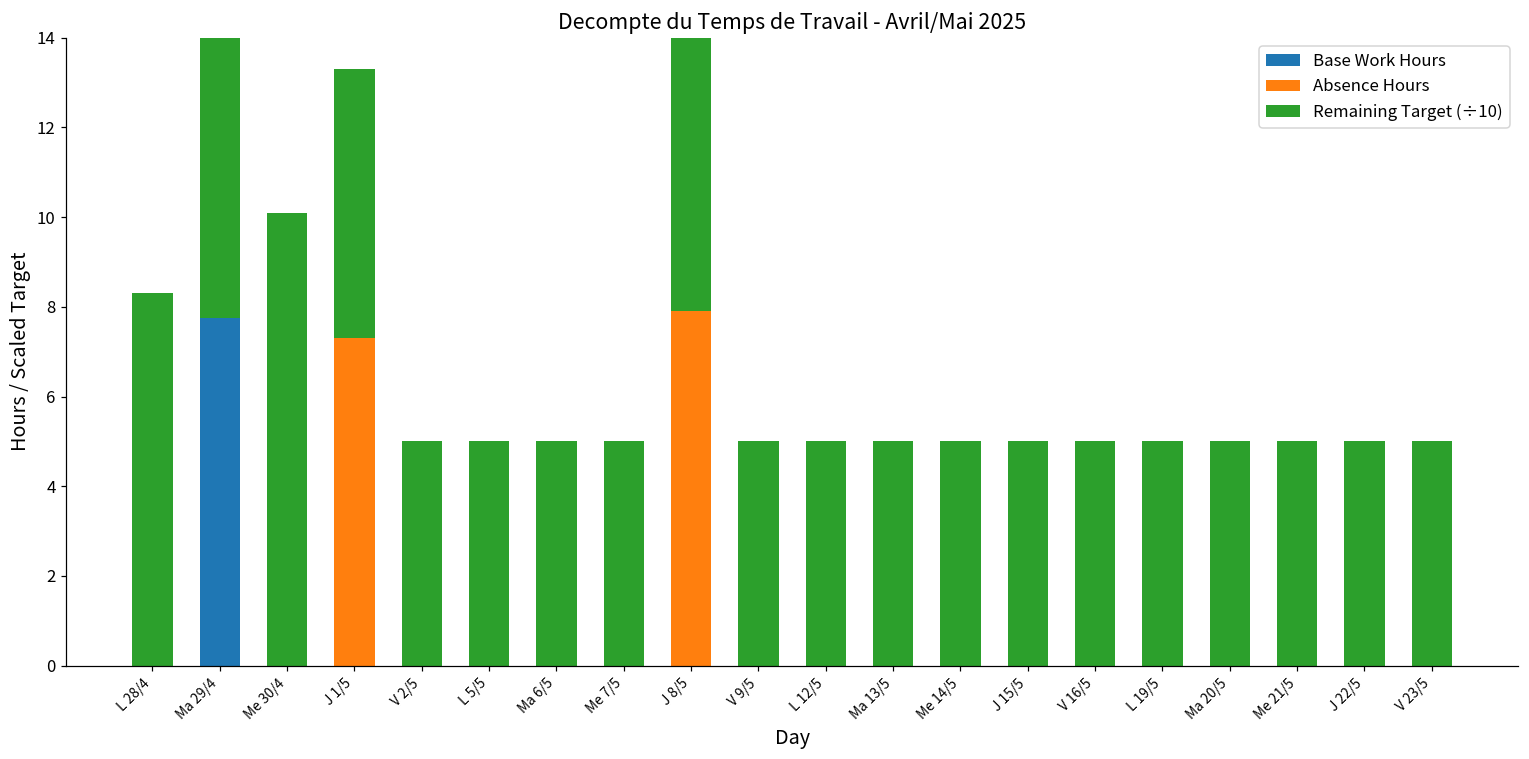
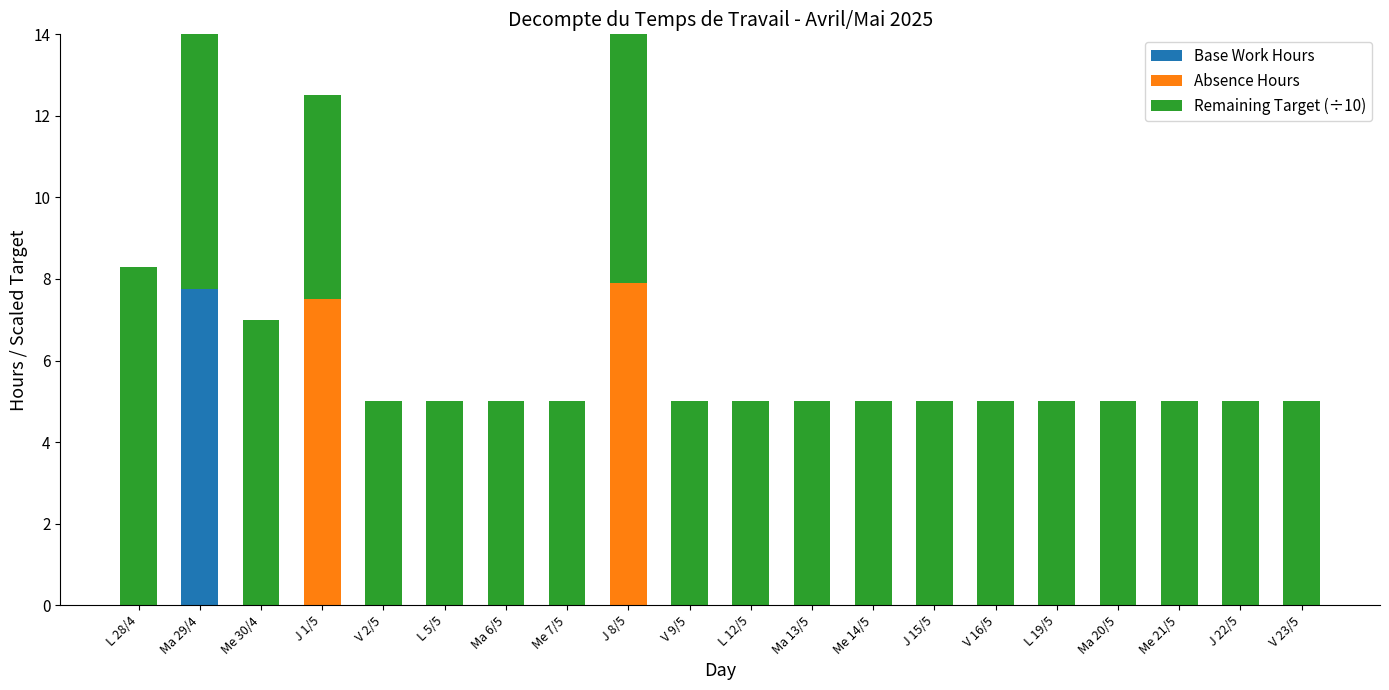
  {
    "Base Work Hours": {
      "L 28/4": 0.0,
      "Ma 29/4": 7.8,
      "Me 30/4": 0.0,
      "J 1/5": 0.0,
      "V 2/5": 0.0,
      "L 5/5": 0.0,
      "Ma 6/5": 0.0,
      "Me 7/5": 0.0,
      "J 8/5": 0.0,
      "V 9/5": 0.0,
      "L 12/5": 0.0,
      "Ma 13/5": 0.0,
      "Me 14/5": 0.0,
      "J 15/5": 0.0,
      "V 16/5": 0.0,
      "L 19/5": 0.0,
      "Ma 20/5": 0.0,
      "Me 21/5": 0.0,
      "J 22/5": 0.0,
      "V 23/5": 0.0
    },
    "Absence Hours": {
-     "J 1/5": 7.3
+     "J 1/5": 7.5
    },
    "Remaining Target (÷10)": {
      "L 28/4": 8.3,
-     "Me 30/4": 10.1,
-     "J 1/5": 6.0,
+     "Me 30/4": 7.0,
+     "J 1/5": 5.0,
      "V 2/5": 5.0,
      "L 5/5": 5.0,
      "Ma 6/5": 5.0,
      "Me 7/5": 5.0,
      "V 9/5": 5.0,
      "L 12/5": 5.0,
      "Ma 13/5": 5.0,
      "Me 14/5": 5.0,
      "J 15/5": 5.0,
      "V 16/5": 5.0,
      "L 19/5": 5.0,
      "Ma 20/5": 5.0,
      "Me 21/5": 5.0,
      "J 22/5": 5.0,
      "V 23/5": 5.0
    }
  }
